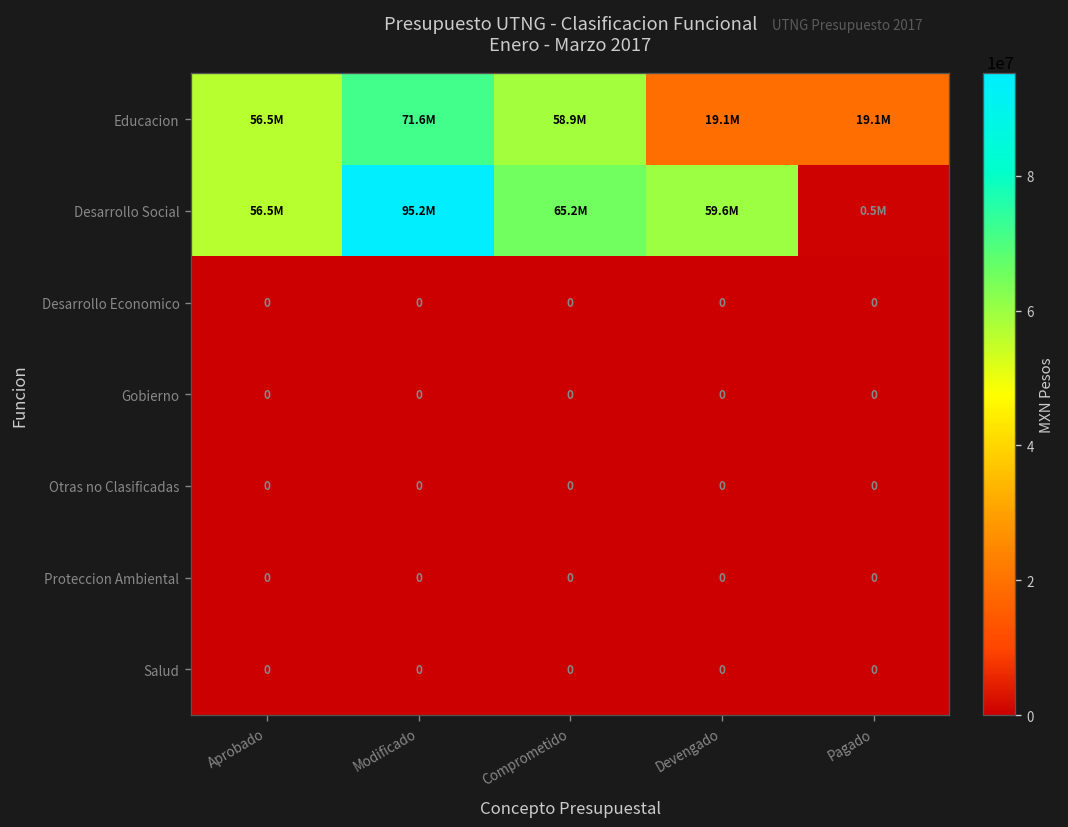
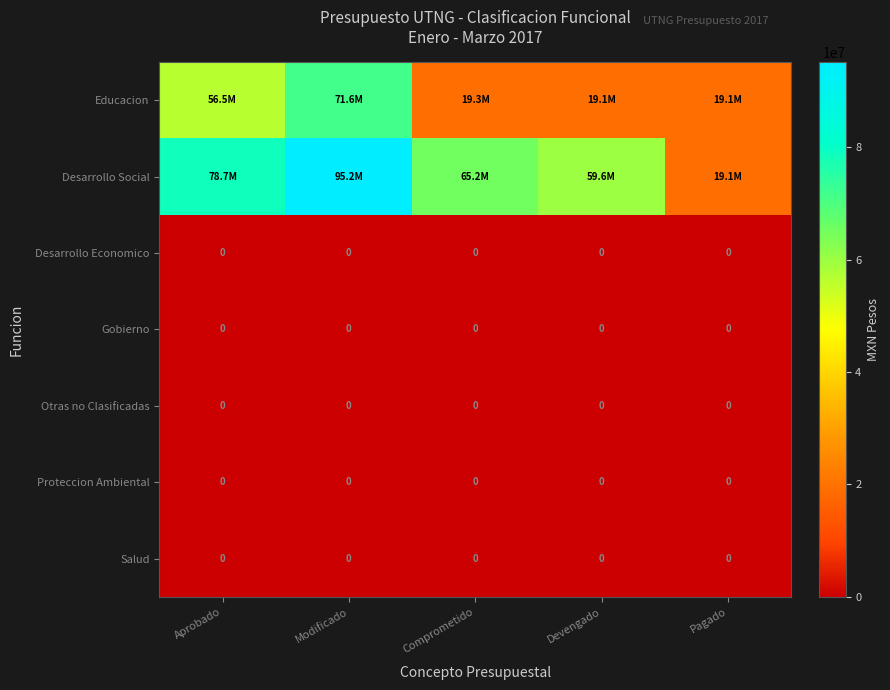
  {
    "Educacion": {
      "Aprobado": "56.5M",
      "Modificado": "71.6M",
-     "Comprometido": "58.9M",
+     "Comprometido": "19.3M",
      "Devengado": "19.1M",
      "Pagado": "19.1M"
    },
    "Desarrollo Social": {
-     "Aprobado": "56.5M",
+     "Aprobado": "78.7M",
      "Modificado": "95.2M",
      "Comprometido": "65.2M",
      "Devengado": "59.6M",
-     "Pagado": "0.5M"
+     "Pagado": "19.1M"
    },
    "Desarrollo Economico": {
      "Aprobado": "0",
      "Modificado": "0",
      "Comprometido": "0",
      "Devengado": "0",
      "Pagado": "0"
    },
    "Gobierno": {
      "Aprobado": "0",
      "Modificado": "0",
      "Comprometido": "0",
      "Devengado": "0",
      "Pagado": "0"
    },
    "Otras no Clasificadas": {
      "Aprobado": "0",
      "Modificado": "0",
      "Comprometido": "0",
      "Devengado": "0",
      "Pagado": "0"
    },
    "Proteccion Ambiental": {
      "Aprobado": "0",
      "Modificado": "0",
      "Comprometido": "0",
      "Devengado": "0",
      "Pagado": "0"
    },
    "Salud": {
      "Aprobado": "0",
      "Modificado": "0",
      "Comprometido": "0",
      "Devengado": "0",
      "Pagado": "0"
    }
  }
